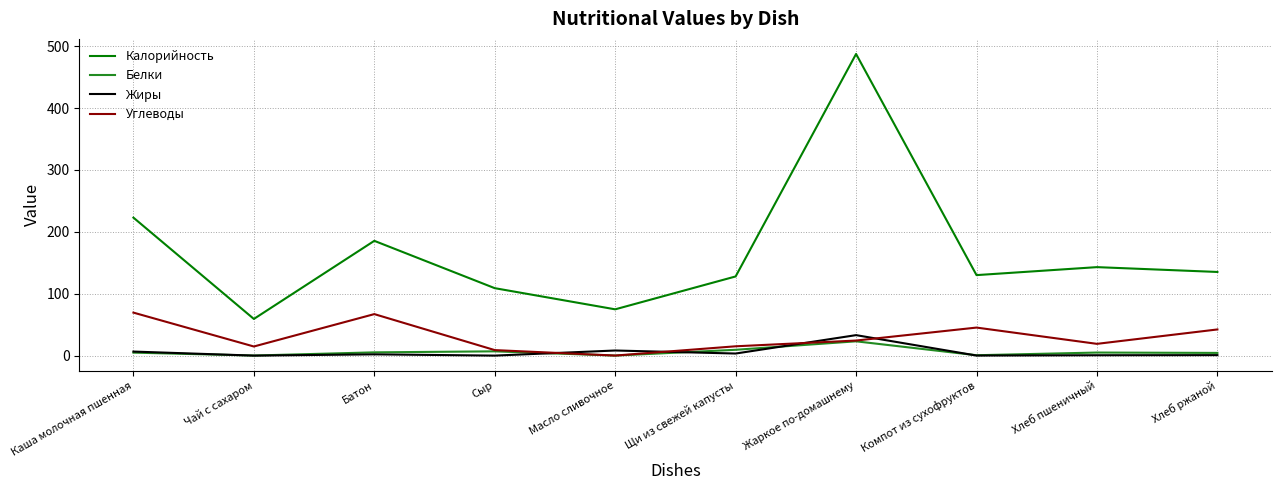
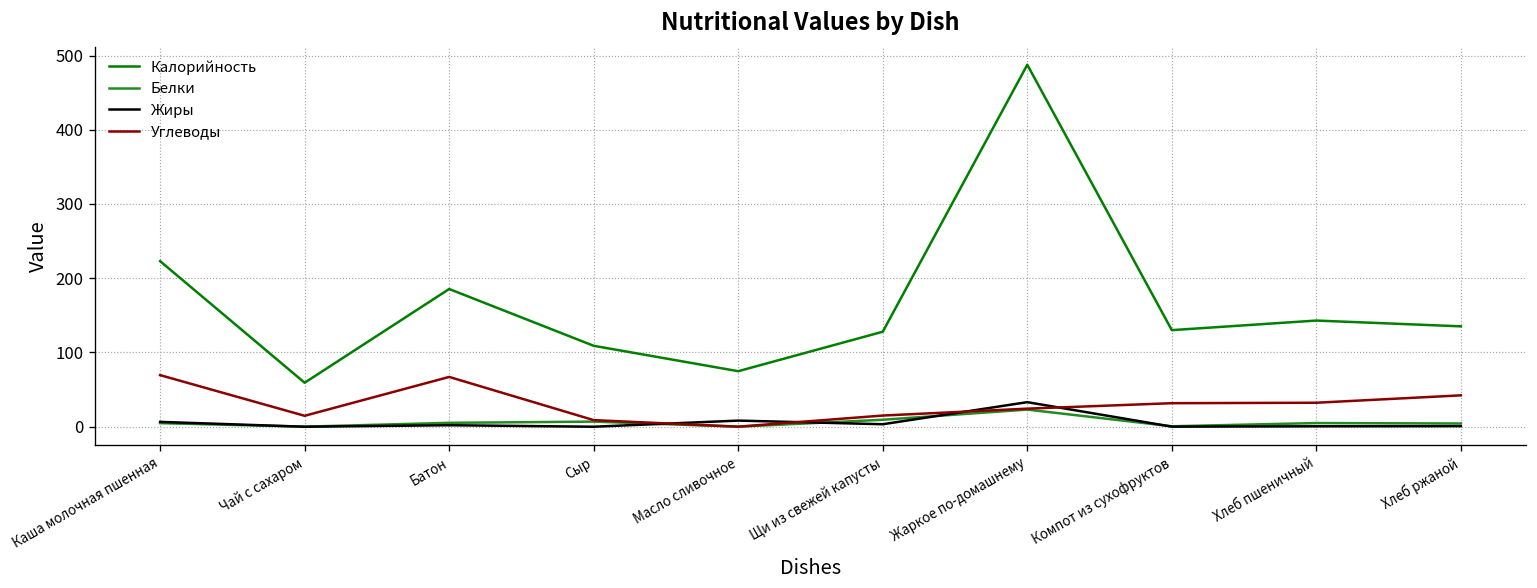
  {
    "Жиры": {
      "Сыр": 0,
      "Масло сливочное": 10,
      "Щи из свежей капусты": 0,
      "Жаркое по-домашнему": 30,
      "Хлеб пшеничный": 0
    },
    "Углеводы": {
      "Каша молочная пшенная": 70,
      "Чай с сахаром": 10,
      "Батон": 70,
      "Щи из свежей капусты": 20,
-     "Компот из сухофруктов": 50,
-     "Хлеб пшеничный": 20,
+     "Компот из сухофруктов": 30,
+     "Хлеб пшеничный": 30,
      "Хлеб ржаной": 40
    }
  }
